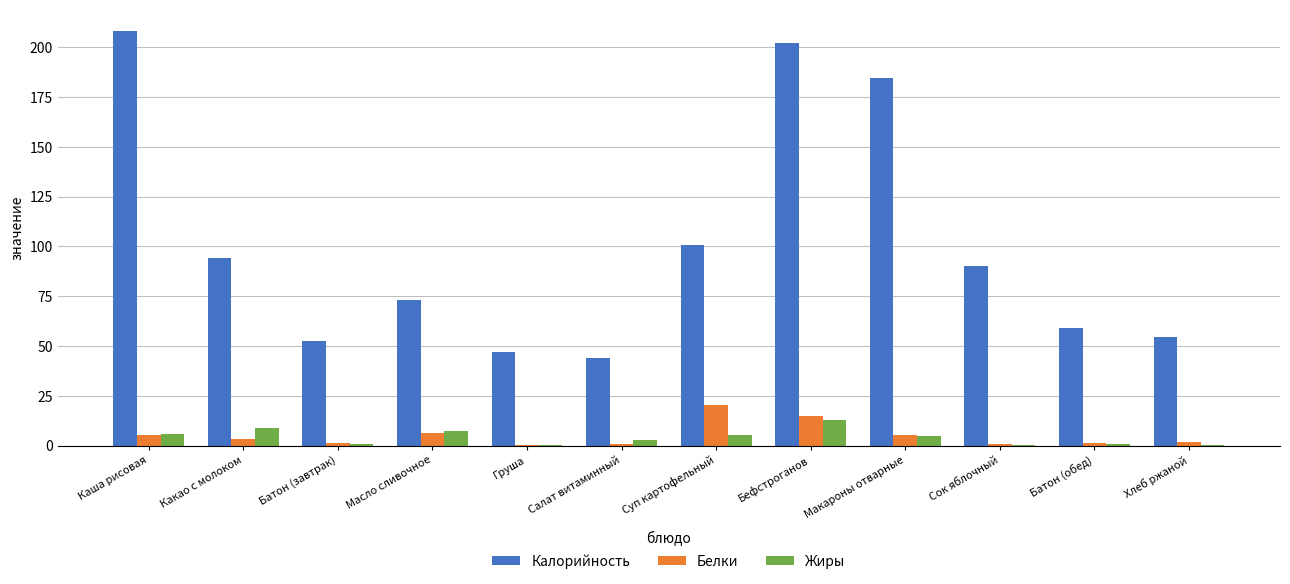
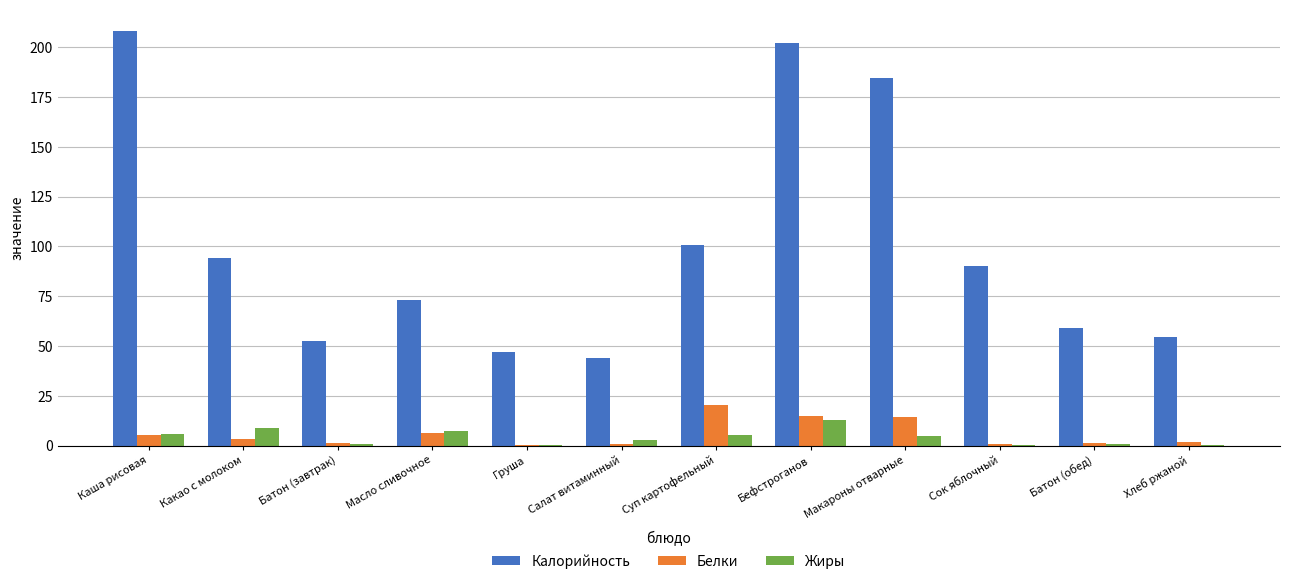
  {
    "Калорийность": {
      "Каша рисовая": 208,
      "Какао с молоком": 94,
      "Батон (завтрак)": 52,
      "Масло сливочное": 73,
      "Груша": 47,
      "Салат витаминный": 44,
      "Суп картофельный": 101,
      "Бефстроганов": 202,
      "Макароны отварные": 185,
      "Сок яблочный": 90,
      "Батон (обед)": 59,
      "Хлеб ржаной": 54
    },
    "Белки": {
      "Каша рисовая": 5,
      "Какао с молоком": 3,
      "Батон (завтрак)": 2,
      "Масло сливочное": 7,
      "Суп картофельный": 20,
      "Бефстроганов": 15,
-     "Макароны отварные": 6,
+     "Макароны отварные": 14,
      "Батон (обед)": 2,
      "Хлеб ржаной": 2
    },
    "Жиры": {
      "Каша рисовая": 6,
      "Какао с молоком": 9,
      "Масло сливочное": 7,
      "Салат витаминный": 3,
      "Суп картофельный": 5,
      "Бефстроганов": 13,
      "Макароны отварные": 5
    }
  }
